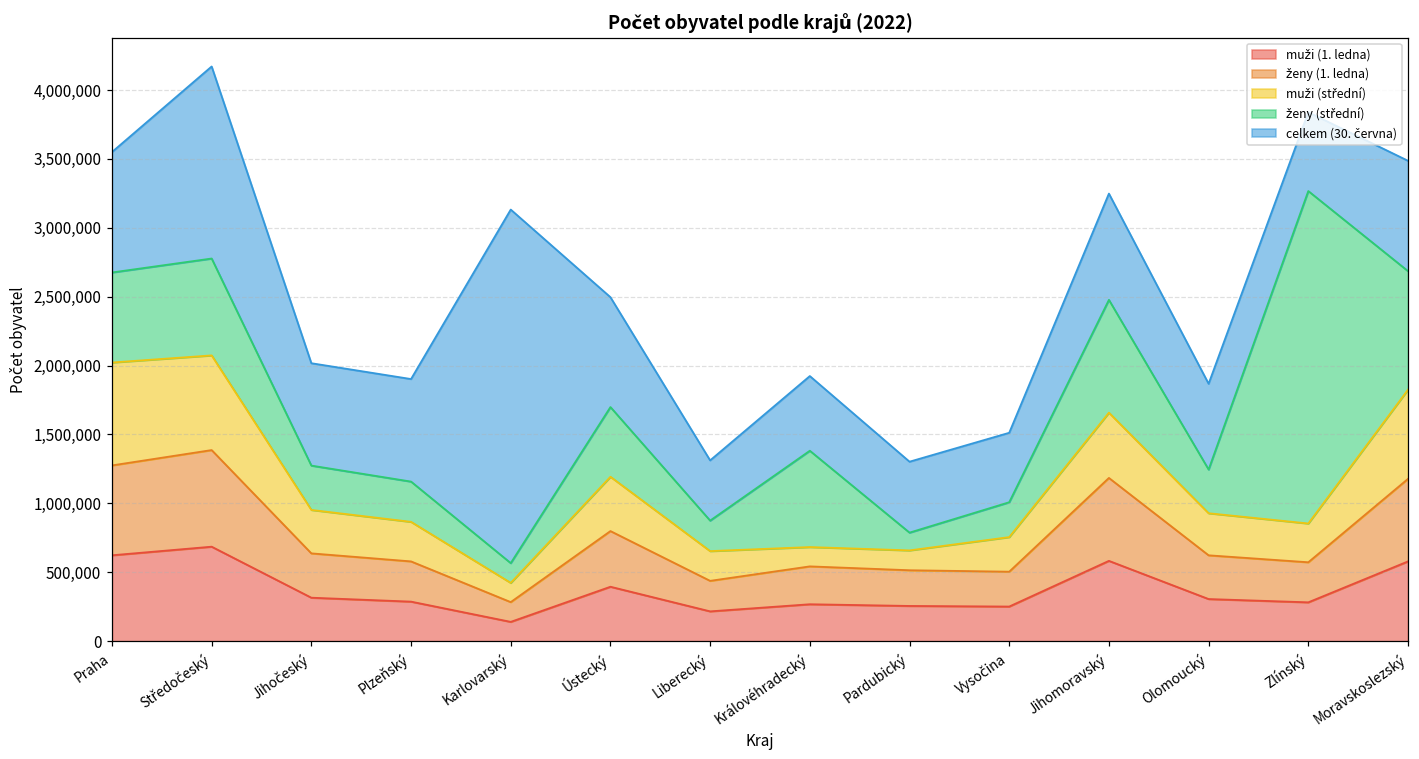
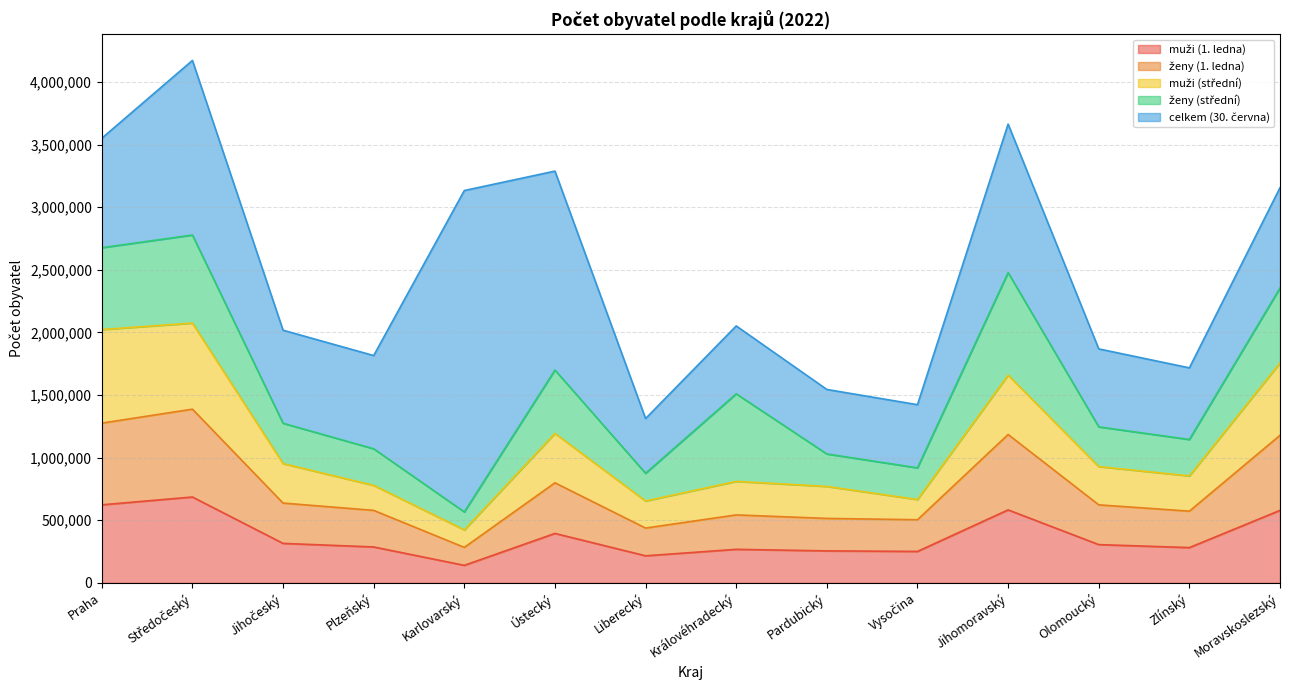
  {
    "muži (střední)": {
      "Praha": "750,000",
      "Středočeský": "690,000",
      "Jihočeský": "320,000",
-     "Plzeňský": "290,000",
+     "Plzeňský": "200,000",
      "Karlovarský": "140,000",
      "Ústecký": "390,000",
      "Liberecký": "220,000",
-     "Královéhradecký": "140,000",
-     "Pardubický": "140,000",
-     "Vysočina": "250,000",
+     "Královéhradecký": "270,000",
+     "Pardubický": "260,000",
+     "Vysočina": "160,000",
      "Jihomoravský": "470,000",
      "Olomoucký": "310,000",
      "Zlínský": "280,000",
-     "Moravskoslezský": "650,000"
+     "Moravskoslezský": "580,000"
    },
    "ženy (střední)": {
      "Praha": "650,000",
      "Středočeský": "700,000",
      "Jihočeský": "320,000",
      "Plzeňský": "290,000",
      "Karlovarský": "140,000",
      "Ústecký": "510,000",
      "Liberecký": "220,000",
      "Královéhradecký": "700,000",
-     "Pardubický": "130,000",
+     "Pardubický": "260,000",
      "Vysočina": "250,000",
      "Jihomoravský": "820,000",
      "Olomoucký": "320,000",
-     "Zlínský": "2,410,000",
-     "Moravskoslezský": "860,000"
+     "Zlínský": "290,000",
+     "Moravskoslezský": "600,000"
    },
    "celkem (30. června)": {
      "Praha": "870,000",
      "Středočeský": "1,390,000",
      "Jihočeský": "740,000",
      "Plzeňský": "740,000",
      "Karlovarský": "2,570,000",
-     "Ústecký": "800,000",
+     "Ústecký": "1,590,000",
      "Liberecký": "440,000",
      "Královéhradecký": "540,000",
      "Pardubický": "510,000",
      "Vysočina": "500,000",
-     "Jihomoravský": "770,000",
+     "Jihomoravský": "1,190,000",
      "Olomoucký": "620,000",
      "Moravskoslezský": "800,000"
    }
  }
